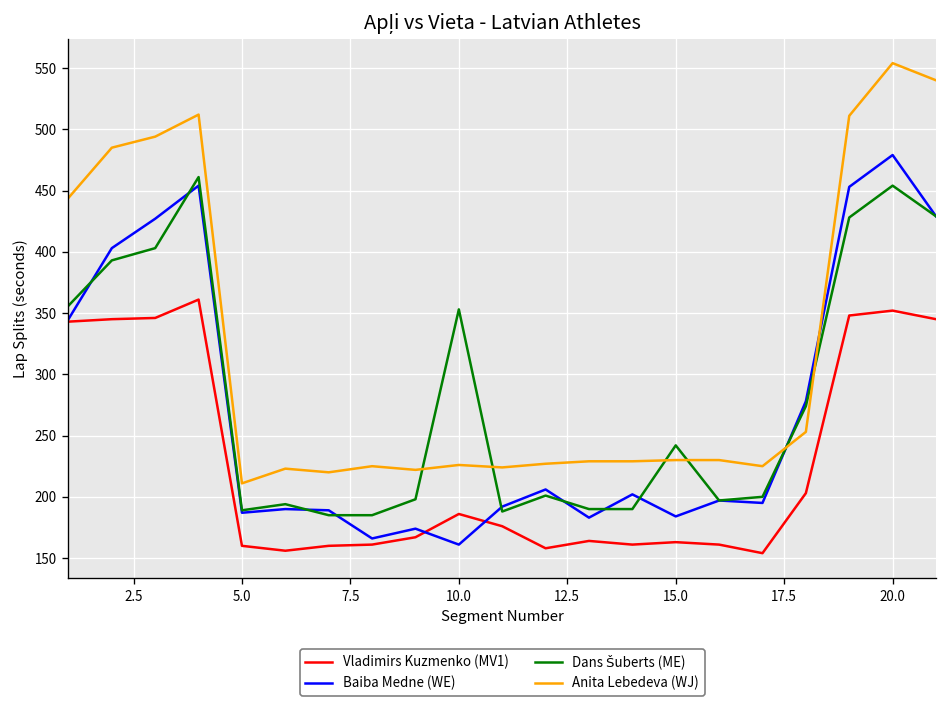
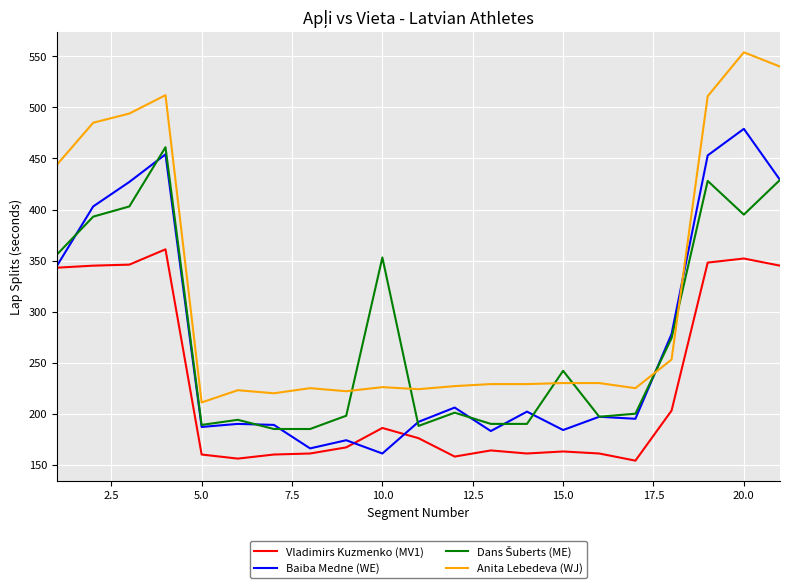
  {
    "Vladimirs Kuzmenko (MV1)": {
      "5.0": 160,
      "10.0": 186,
      "15.0": 163,
      "20.0": 352
    },
    "Baiba Medne (WE)": {
      "10.0": 161,
      "15.0": 184,
      "20.0": 479
    },
    "Dans Šuberts (ME)": {
      "10.0": 353,
      "15.0": 242,
-     "20.0": 454
+     "20.0": 395
    },
    "Anita Lebedeva (WJ)": {
      "5.0": 211,
      "10.0": 226,
      "15.0": 230,
      "20.0": 554
    }
  }
